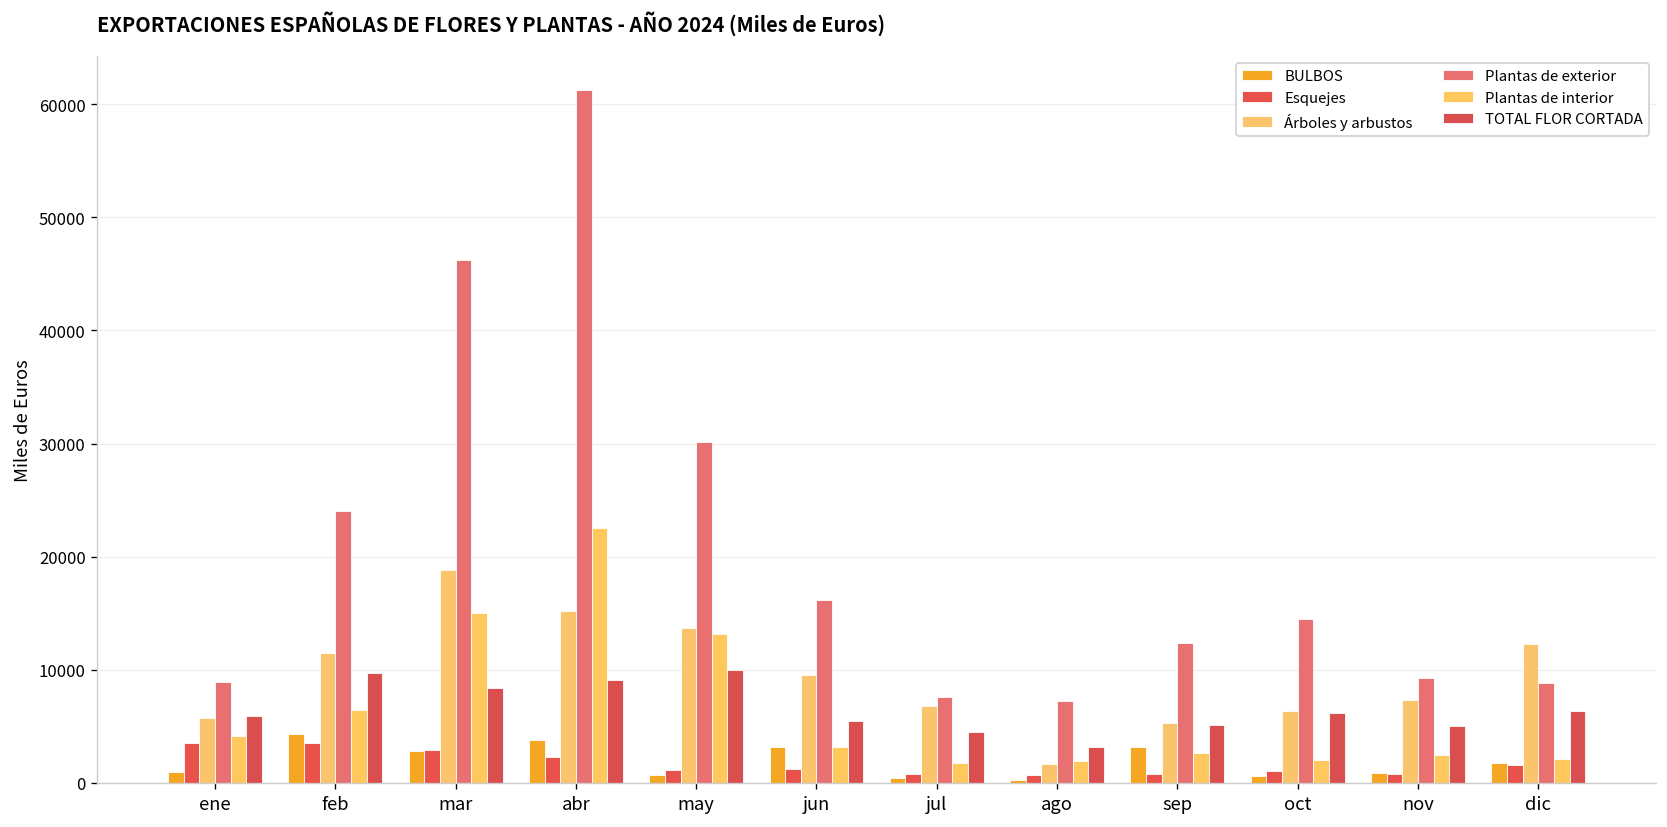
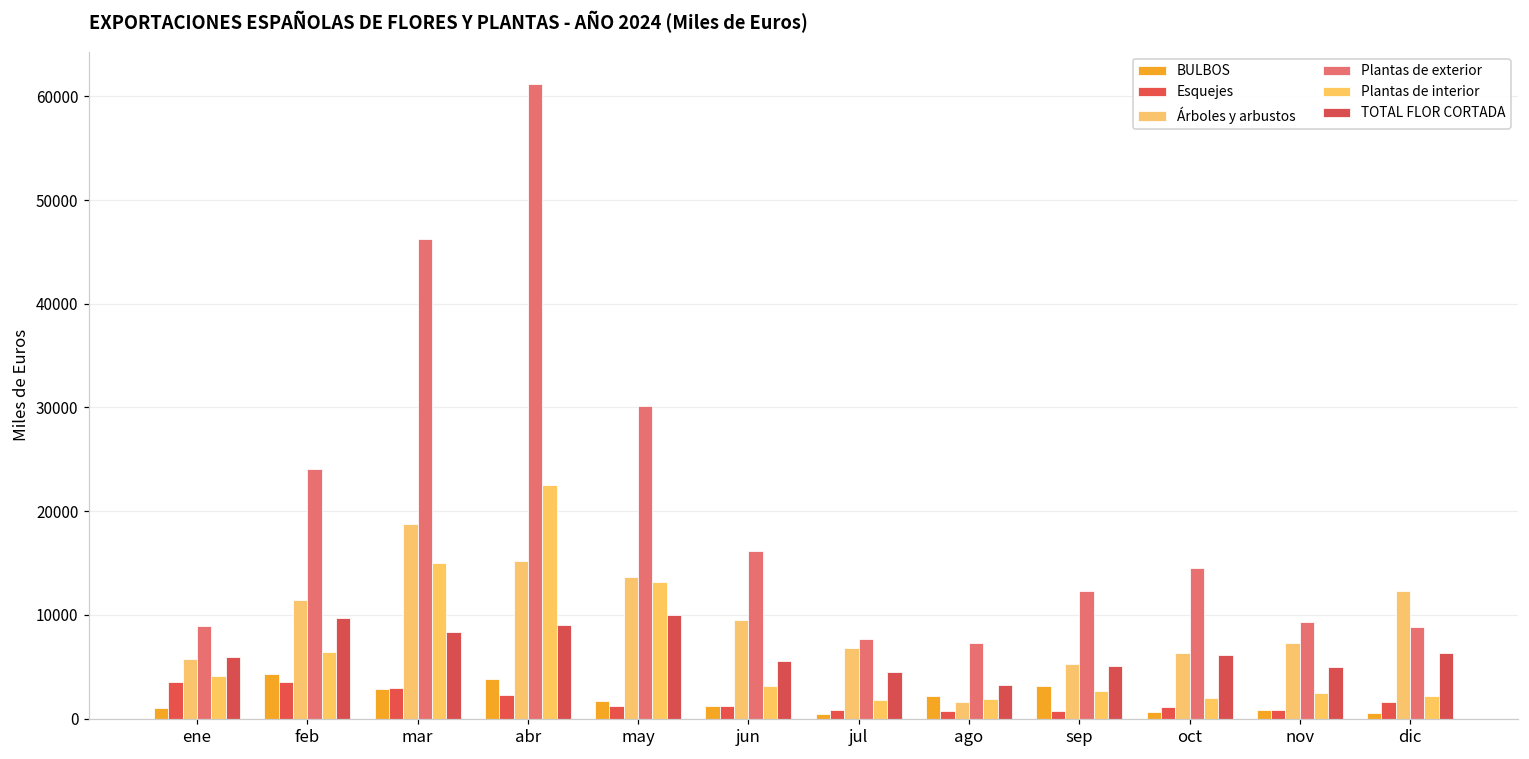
  {
    "BULBOS": {
      "ene": 1000,
      "feb": 4000,
      "mar": 3000,
      "abr": 4000,
-     "may": 1000,
-     "jun": 3000,
+     "may": 2000,
+     "jun": 1000,
      "jul": 0,
-     "ago": 0,
+     "ago": 2000,
      "sep": 3000,
      "oct": 1000,
      "nov": 1000,
-     "dic": 2000
+     "dic": 1000
    }
  }
